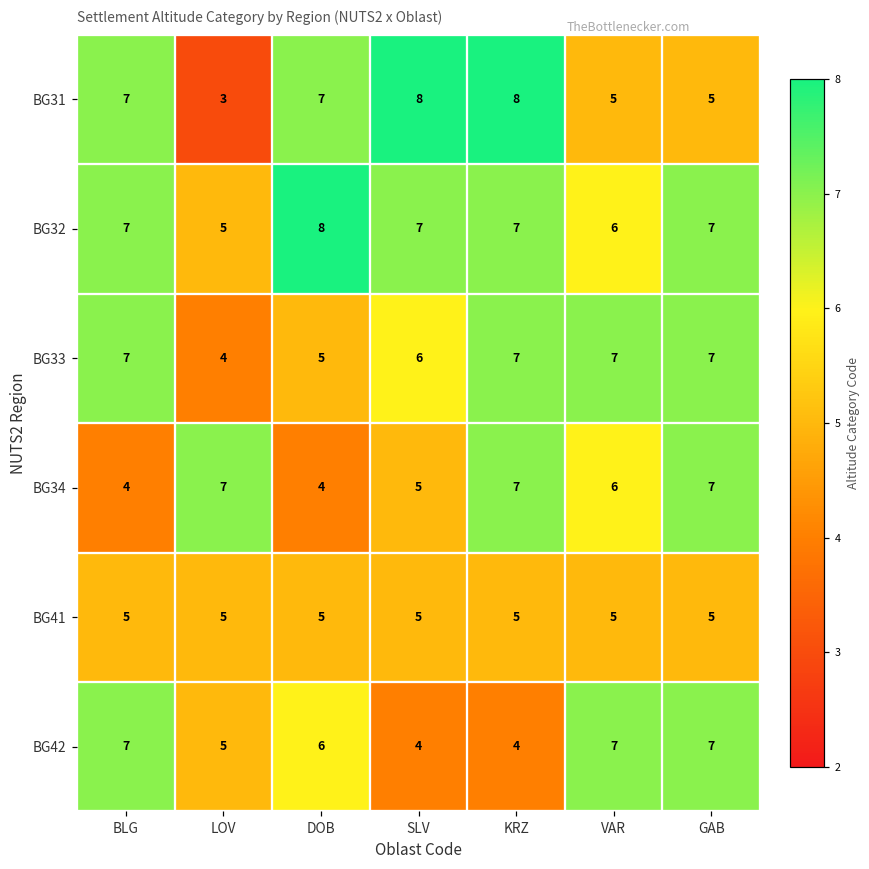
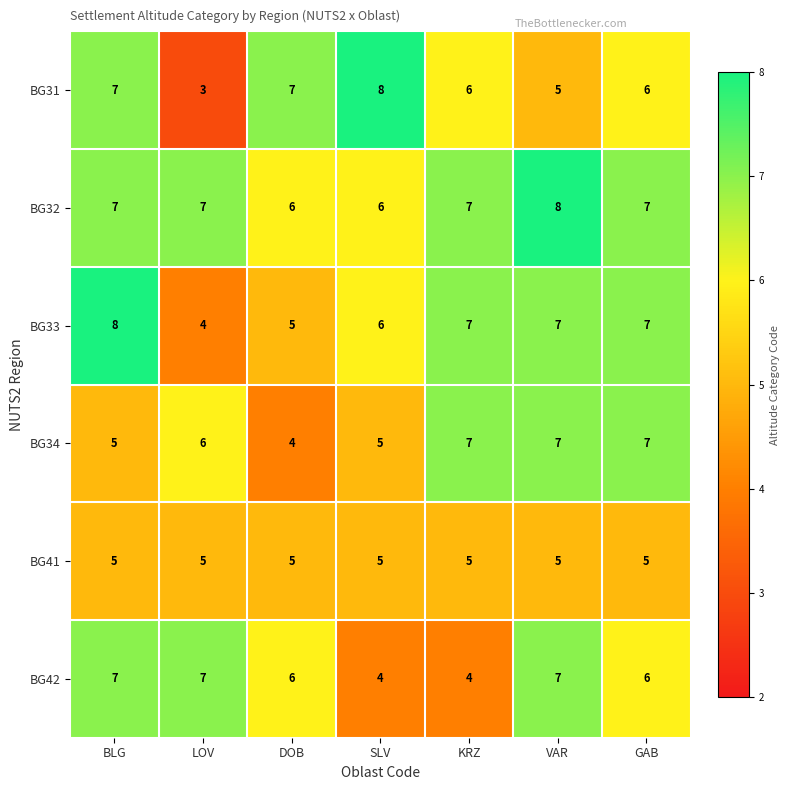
  {
    "BG31": {
      "BLG": 7,
      "LOV": 3,
      "DOB": 7,
      "SLV": 8,
-     "KRZ": 8,
+     "KRZ": 6,
      "VAR": 5,
-     "GAB": 5
+     "GAB": 6
    },
    "BG32": {
      "BLG": 7,
-     "LOV": 5,
-     "DOB": 8,
-     "SLV": 7,
+     "LOV": 7,
+     "DOB": 6,
+     "SLV": 6,
      "KRZ": 7,
-     "VAR": 6,
+     "VAR": 8,
      "GAB": 7
    },
    "BG33": {
-     "BLG": 7,
+     "BLG": 8,
      "LOV": 4,
      "DOB": 5,
      "SLV": 6,
      "KRZ": 7,
      "VAR": 7,
      "GAB": 7
    },
    "BG34": {
-     "BLG": 4,
-     "LOV": 7,
+     "BLG": 5,
+     "LOV": 6,
      "DOB": 4,
      "SLV": 5,
      "KRZ": 7,
-     "VAR": 6,
+     "VAR": 7,
      "GAB": 7
    },
    "BG41": {
      "BLG": 5,
      "LOV": 5,
      "DOB": 5,
      "SLV": 5,
      "KRZ": 5,
      "VAR": 5,
      "GAB": 5
    },
    "BG42": {
      "BLG": 7,
-     "LOV": 5,
+     "LOV": 7,
      "DOB": 6,
      "SLV": 4,
      "KRZ": 4,
      "VAR": 7,
-     "GAB": 7
+     "GAB": 6
    }
  }
